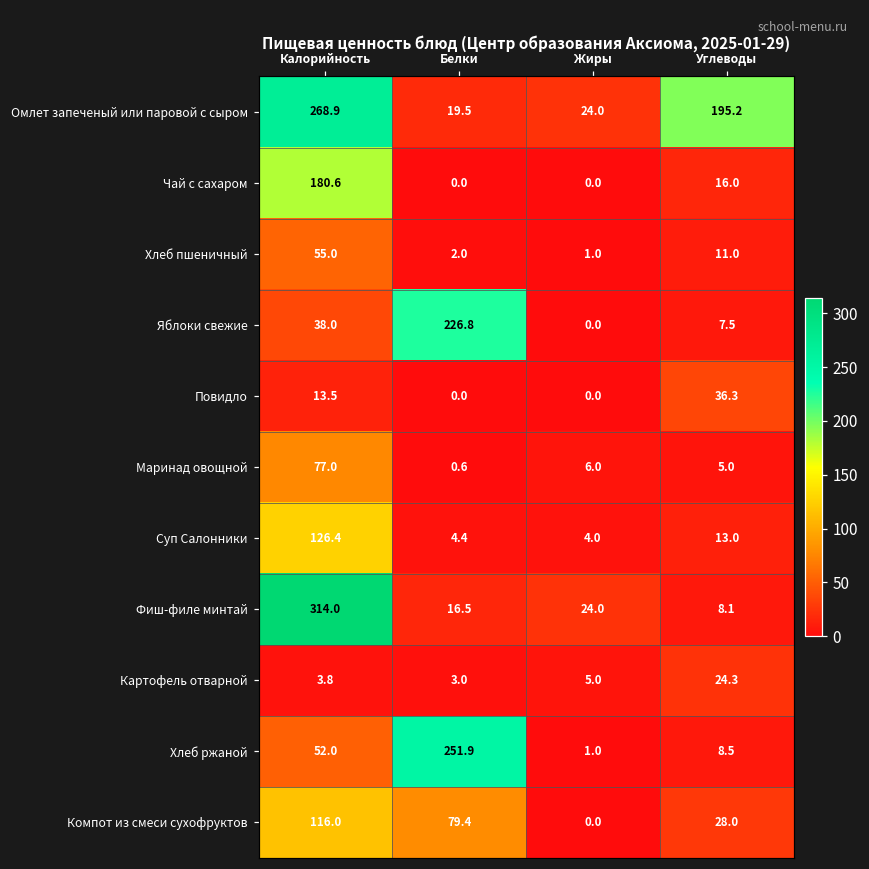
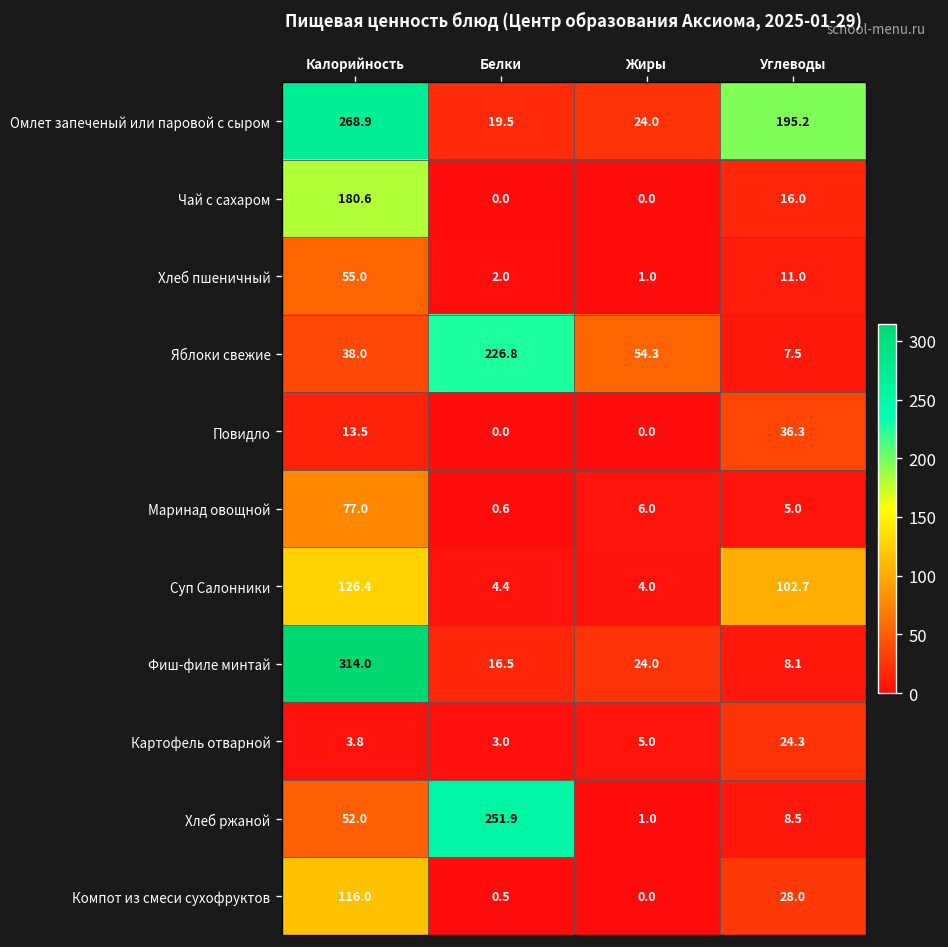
  {
    "Омлет запеченый или паровой с сыром": {
      "Калорийность": 268.9,
      "Белки": 19.5,
      "Жиры": 24.0,
      "Углеводы": 195.2
    },
    "Чай с сахаром": {
      "Калорийность": 180.6,
      "Белки": 0.0,
      "Жиры": 0.0,
      "Углеводы": 16.0
    },
    "Хлеб пшеничный": {
      "Калорийность": 55.0,
      "Белки": 2.0,
      "Жиры": 1.0,
      "Углеводы": 11.0
    },
    "Яблоки свежие": {
      "Калорийность": 38.0,
      "Белки": 226.8,
-     "Жиры": 0.0,
+     "Жиры": 54.3,
      "Углеводы": 7.5
    },
    "Повидло": {
      "Калорийность": 13.5,
      "Белки": 0.0,
      "Жиры": 0.0,
      "Углеводы": 36.3
    },
    "Маринад овощной": {
      "Калорийность": 77.0,
      "Белки": 0.6,
      "Жиры": 6.0,
      "Углеводы": 5.0
    },
    "Суп Салонники": {
      "Калорийность": 126.4,
      "Белки": 4.4,
      "Жиры": 4.0,
-     "Углеводы": 13.0
+     "Углеводы": 102.7
    },
    "Фиш-филе минтай": {
      "Калорийность": 314.0,
      "Белки": 16.5,
      "Жиры": 24.0,
      "Углеводы": 8.1
    },
    "Картофель отварной": {
      "Калорийность": 3.8,
      "Белки": 3.0,
      "Жиры": 5.0,
      "Углеводы": 24.3
    },
    "Хлеб ржаной": {
      "Калорийность": 52.0,
      "Белки": 251.9,
      "Жиры": 1.0,
      "Углеводы": 8.5
    },
    "Компот из смеси сухофруктов": {
      "Калорийность": 116.0,
-     "Белки": 79.4,
+     "Белки": 0.5,
      "Жиры": 0.0,
      "Углеводы": 28.0
    }
  }
